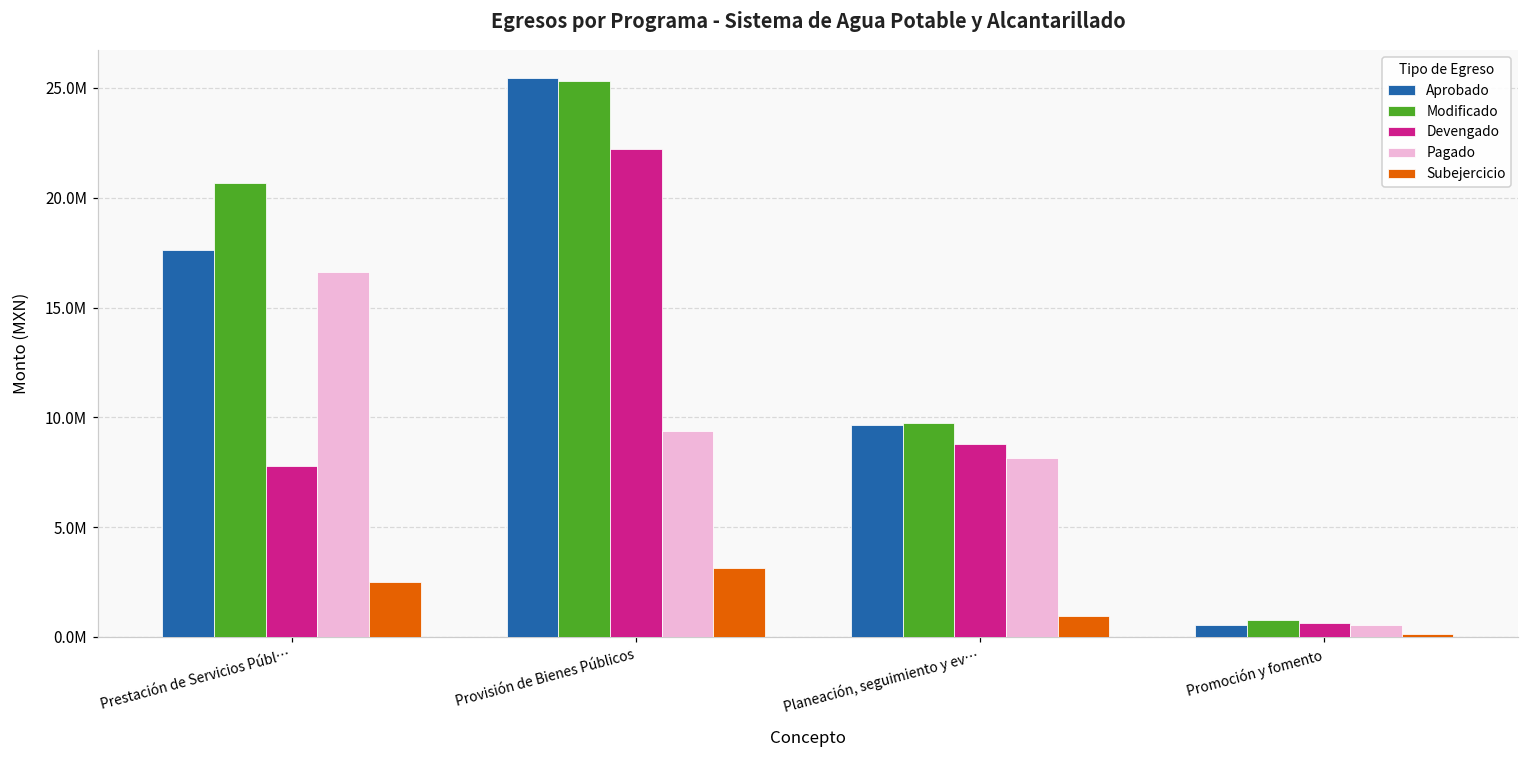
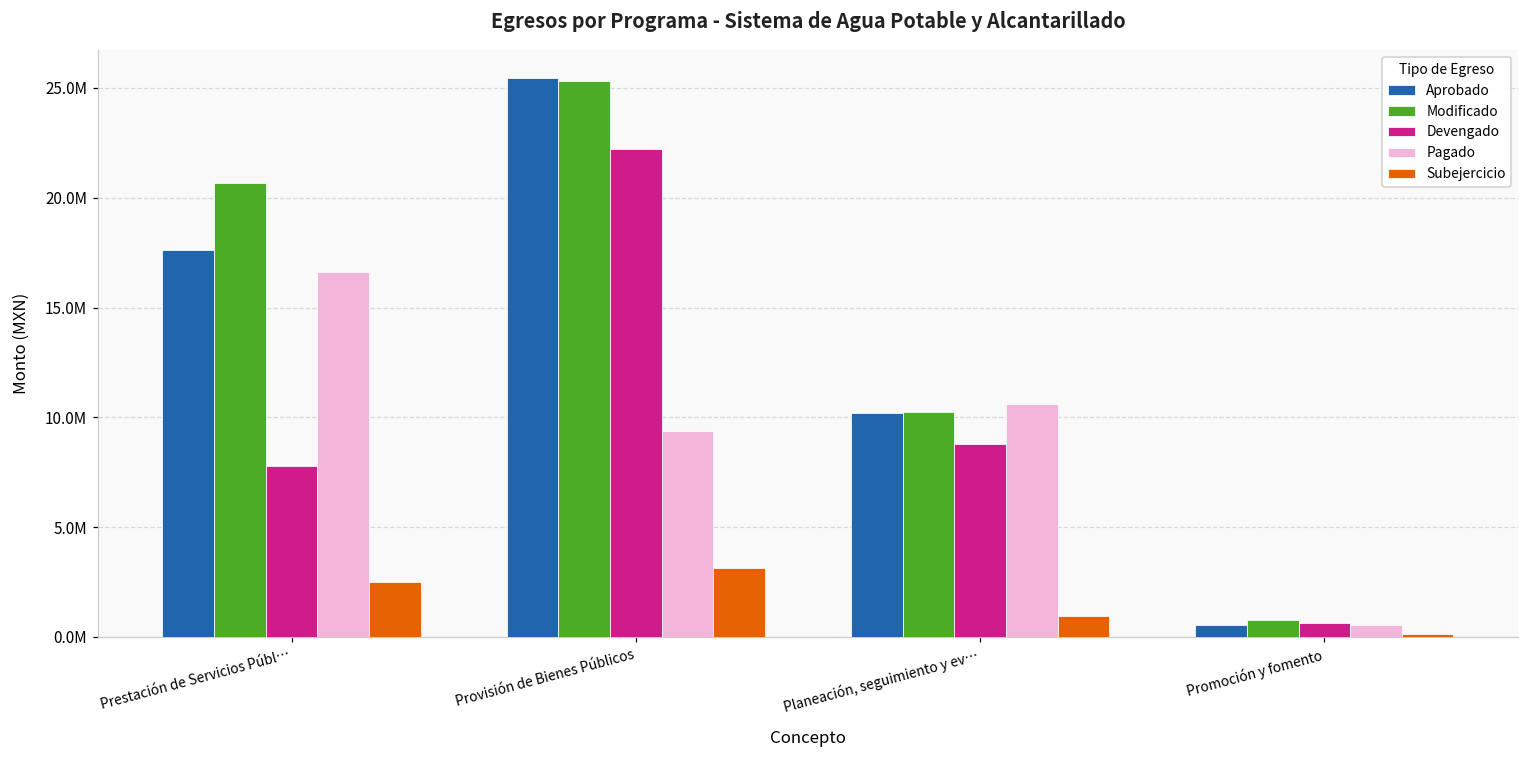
  {
    "Aprobado": {
      "Prestación de Servicios Públ…": 17600000,
      "Provisión de Bienes Públicos": 25400000,
-     "Planeación, seguimiento y ev…": 9700000,
+     "Planeación, seguimiento y ev…": 10200000,
      "Promoción y fomento": 600000
    },
    "Modificado": {
      "Prestación de Servicios Públ…": 20700000,
      "Provisión de Bienes Públicos": 25300000,
-     "Planeación, seguimiento y ev…": 9700000,
+     "Planeación, seguimiento y ev…": 10200000,
      "Promoción y fomento": 800000
    },
    "Devengado": {
      "Prestación de Servicios Públ…": 7800000,
      "Provisión de Bienes Públicos": 22200000,
      "Planeación, seguimiento y ev…": 8800000,
      "Promoción y fomento": 600000
    },
    "Pagado": {
      "Prestación de Servicios Públ…": 16600000,
      "Provisión de Bienes Públicos": 9400000,
-     "Planeación, seguimiento y ev…": 8200000,
+     "Planeación, seguimiento y ev…": 10600000,
      "Promoción y fomento": 500000
    },
    "Subejercicio": {
      "Prestación de Servicios Públ…": 2500000,
      "Provisión de Bienes Públicos": 3100000,
      "Planeación, seguimiento y ev…": 900000,
      "Promoción y fomento": 100000
    }
  }
